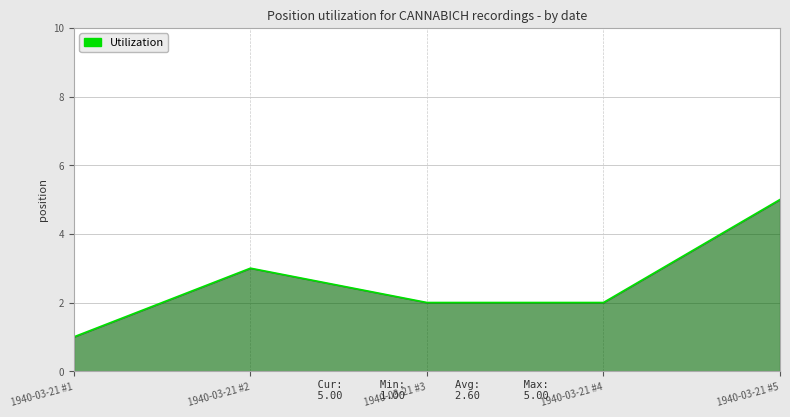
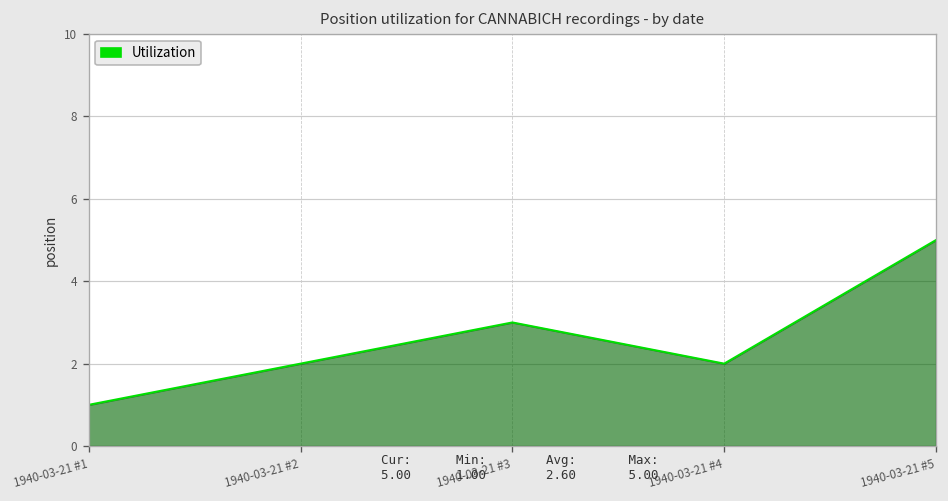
  {
    "1940-03-21 #1": 1,
-   "1940-03-21 #2": 3,
-   "1940-03-21 #3": 2,
+   "1940-03-21 #2": 2,
+   "1940-03-21 #3": 3,
    "1940-03-21 #4": 2,
    "1940-03-21 #5": 5
  }
